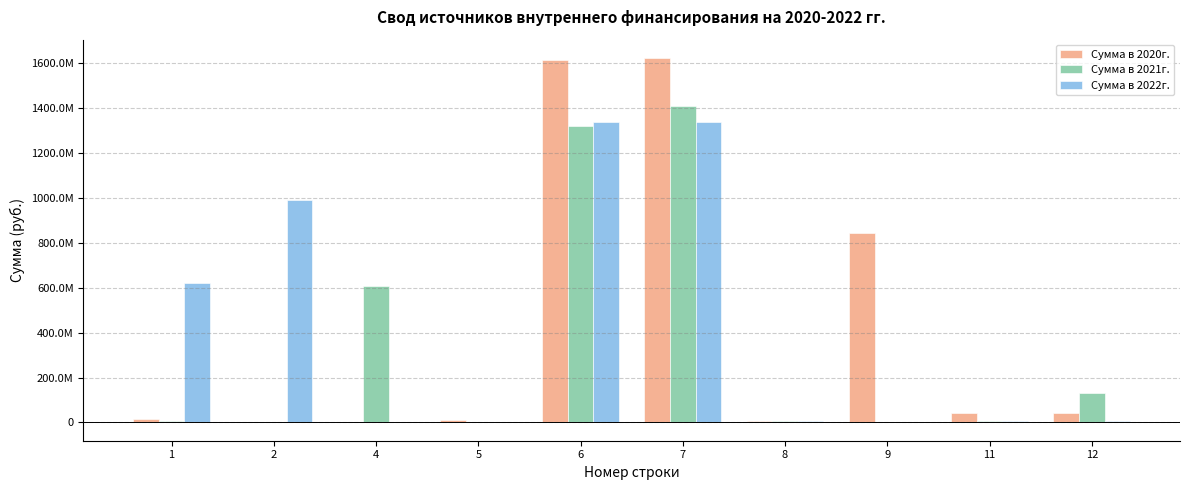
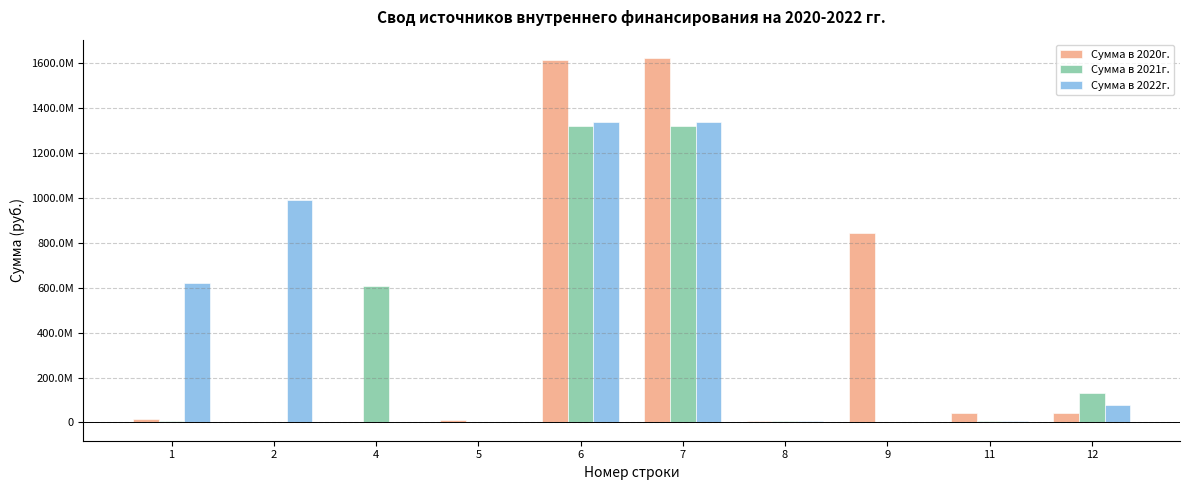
  {
    "Сумма в 2020г.": {
      "1": 20000000,
      "6": 1610000000,
      "7": 1620000000,
      "9": 840000000,
      "11": 40000000,
      "12": 40000000
    },
    "Сумма в 2021г.": {
      "4": 610000000,
      "6": 1320000000,
-     "7": 1410000000,
+     "7": 1320000000,
      "9": 0,
      "12": 130000000
    },
    "Сумма в 2022г.": {
      "1": 620000000,
      "2": 990000000,
      "4": 0,
      "6": 1340000000,
      "7": 1340000000,
      "9": 0,
-     "12": 10000000
+     "12": 80000000
    }
  }
